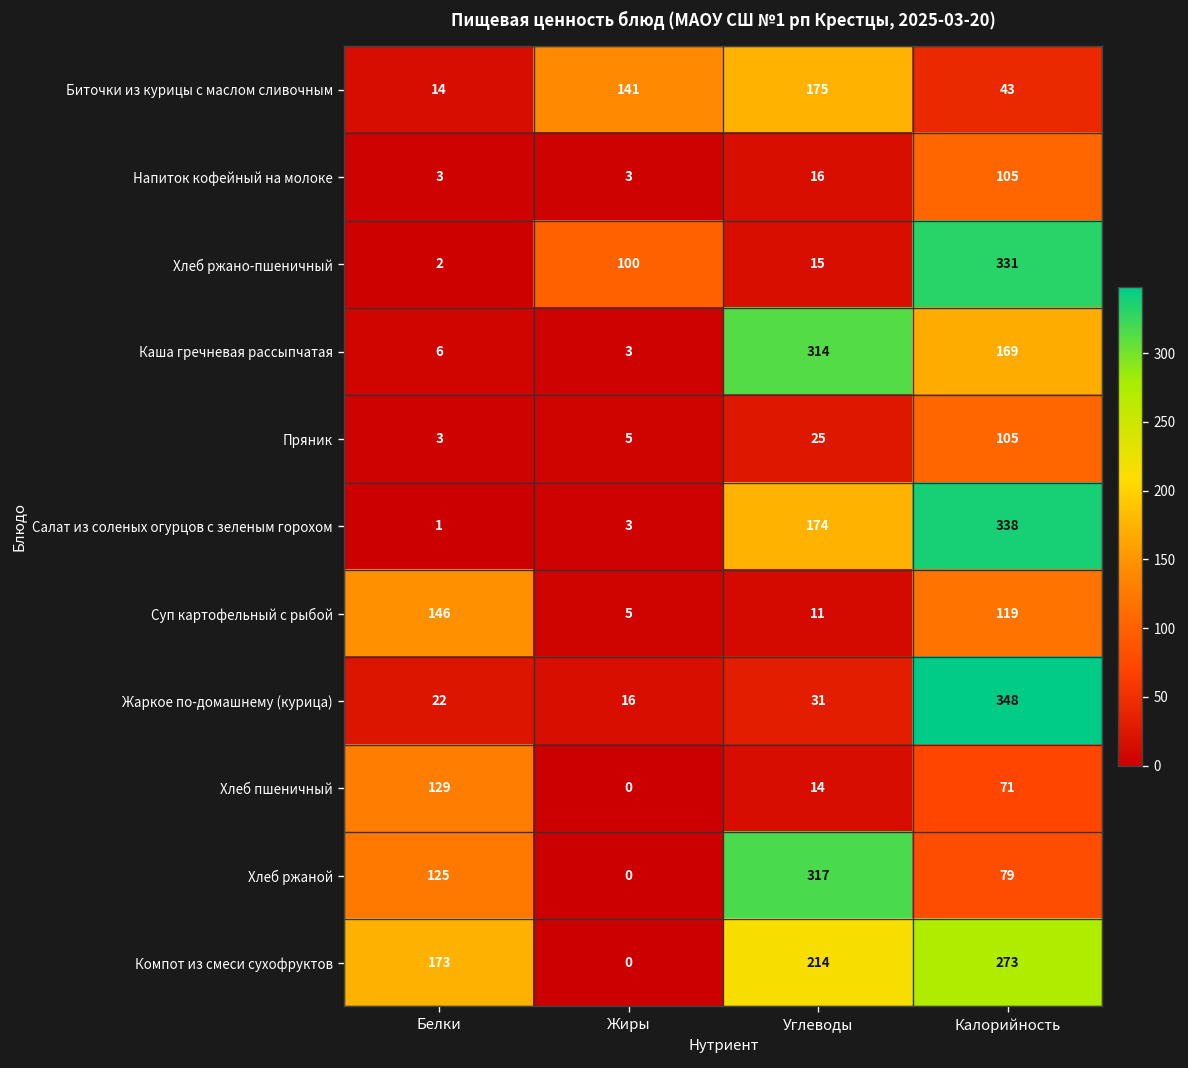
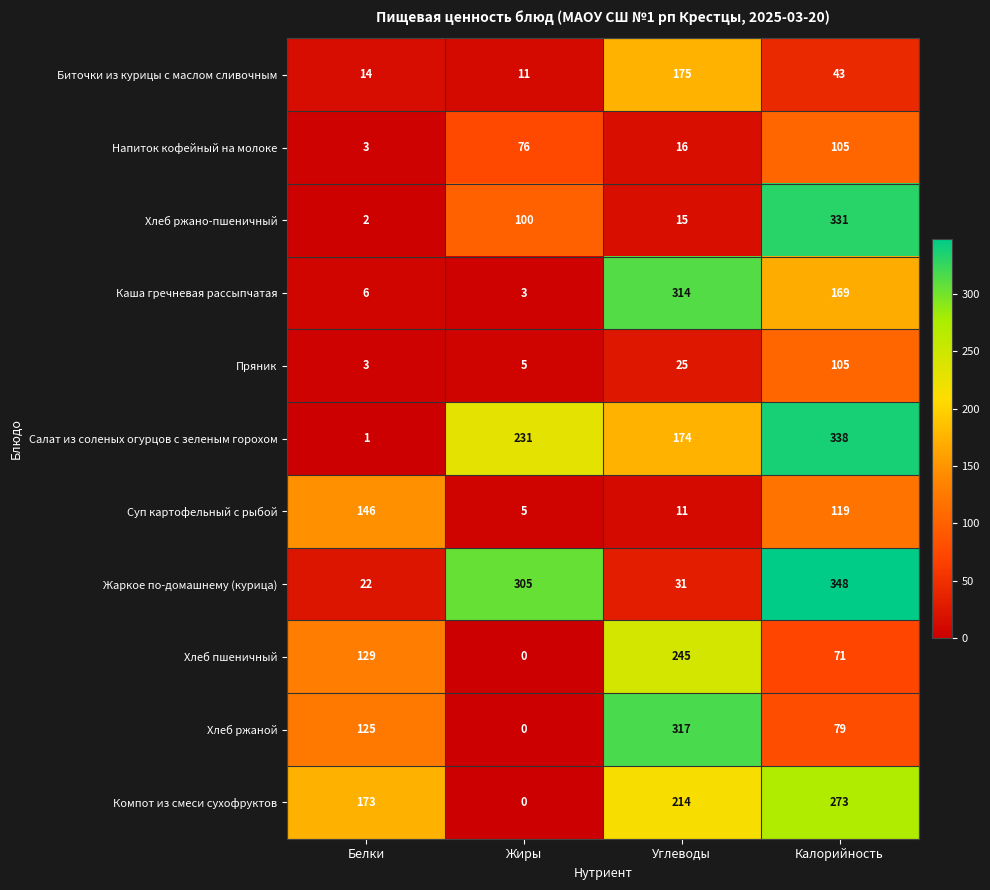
  {
    "Биточки из курицы с маслом сливочным": {
      "Белки": 14,
-     "Жиры": 141,
+     "Жиры": 11,
      "Углеводы": 175,
      "Калорийность": 43
    },
    "Напиток кофейный на молоке": {
      "Белки": 3,
-     "Жиры": 3,
+     "Жиры": 76,
      "Углеводы": 16,
      "Калорийность": 105
    },
    "Хлеб ржано-пшеничный": {
      "Белки": 2,
      "Жиры": 100,
      "Углеводы": 15,
      "Калорийность": 331
    },
    "Каша гречневая рассыпчатая": {
      "Белки": 6,
      "Жиры": 3,
      "Углеводы": 314,
      "Калорийность": 169
    },
    "Пряник": {
      "Белки": 3,
      "Жиры": 5,
      "Углеводы": 25,
      "Калорийность": 105
    },
    "Салат из соленых огурцов с зеленым горохом": {
      "Белки": 1,
-     "Жиры": 3,
+     "Жиры": 231,
      "Углеводы": 174,
      "Калорийность": 338
    },
    "Суп картофельный с рыбой": {
      "Белки": 146,
      "Жиры": 5,
      "Углеводы": 11,
      "Калорийность": 119
    },
    "Жаркое по-домашнему (курица)": {
      "Белки": 22,
-     "Жиры": 16,
+     "Жиры": 305,
      "Углеводы": 31,
      "Калорийность": 348
    },
    "Хлеб пшеничный": {
      "Белки": 129,
      "Жиры": 0,
-     "Углеводы": 14,
+     "Углеводы": 245,
      "Калорийность": 71
    },
    "Хлеб ржаной": {
      "Белки": 125,
      "Жиры": 0,
      "Углеводы": 317,
      "Калорийность": 79
    },
    "Компот из смеси сухофруктов": {
      "Белки": 173,
      "Жиры": 0,
      "Углеводы": 214,
      "Калорийность": 273
    }
  }
